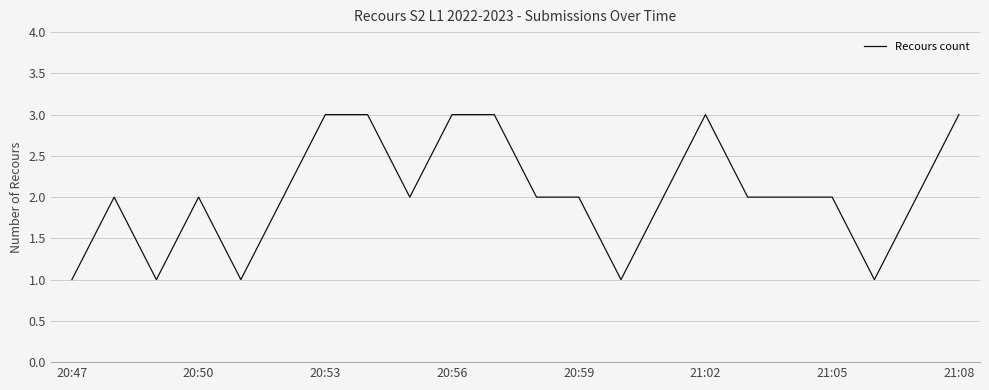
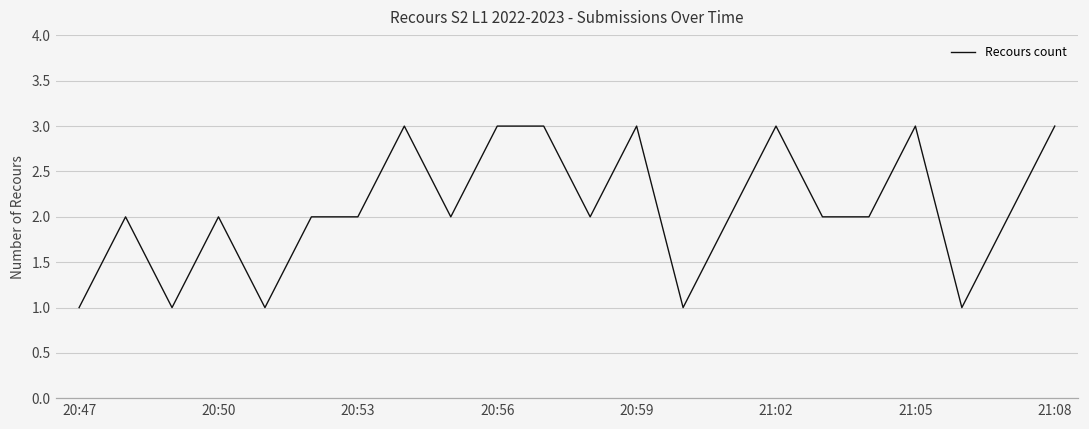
  {
    "20:47": 1,
    "20:50": 2,
-   "20:53": 3,
+   "20:53": 2,
    "20:56": 3,
-   "20:59": 2,
+   "20:59": 3,
    "21:02": 3,
-   "21:05": 2,
+   "21:05": 3,
    "21:08": 3
  }
